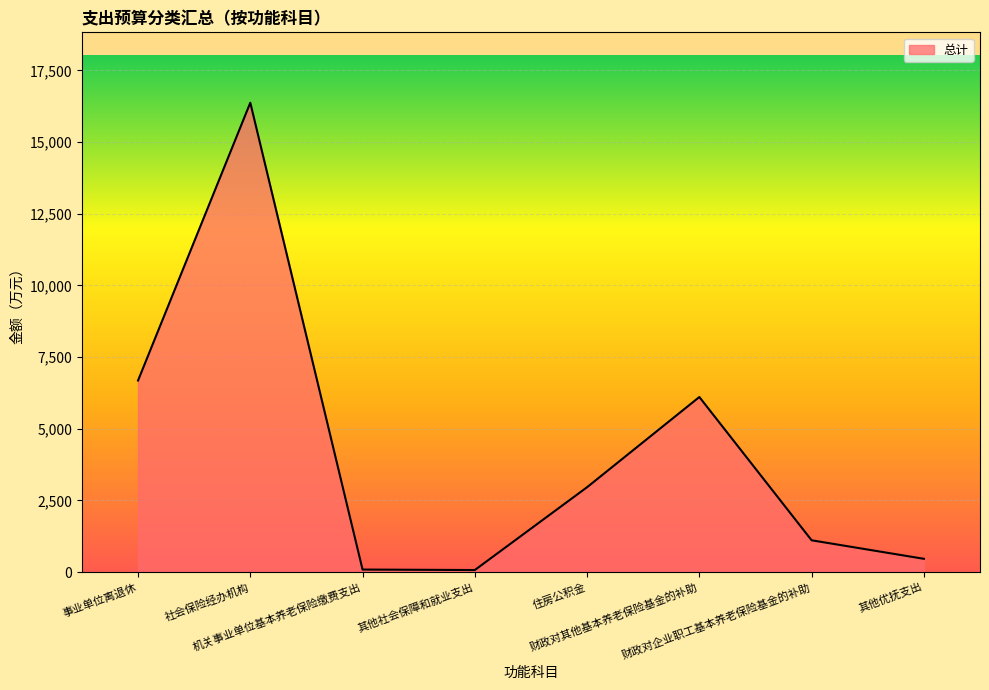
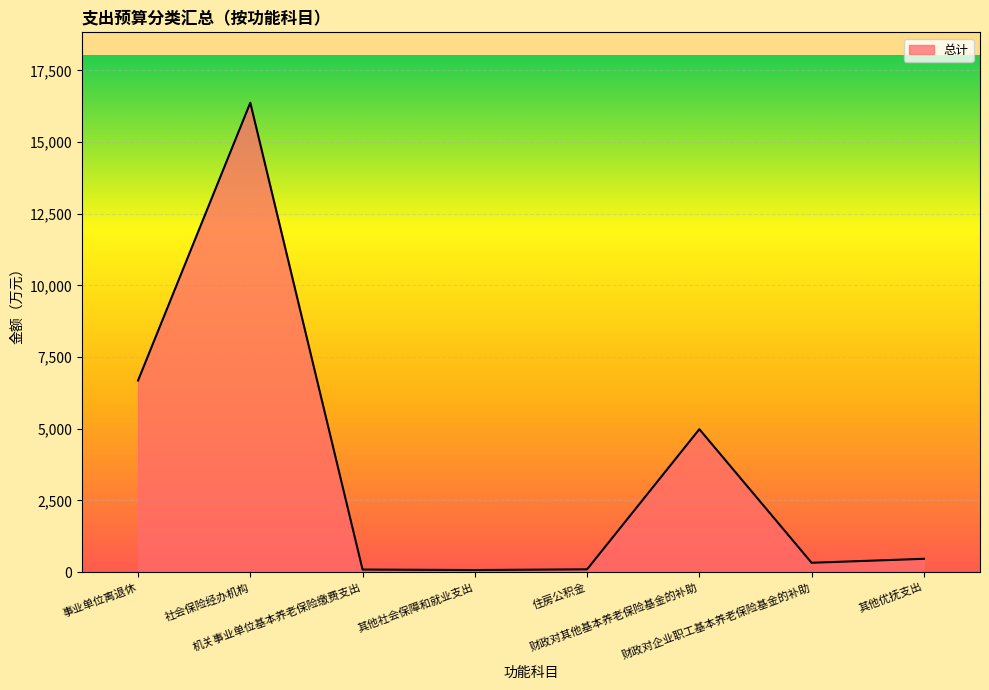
  {
    "事业单位离退休": "6,700",
    "社会保险经办机构": "16,400",
    "机关事业单位基本养老保险缴费支出": "100",
    "其他社会保障和就业支出": "100",
-   "住房公积金": "3,000",
-   "财政对其他基本养老保险基金的补助": "6,100",
-   "财政对企业职工基本养老保险基金的补助": "1,100",
+   "住房公积金": "100",
+   "财政对其他基本养老保险基金的补助": "5,000",
+   "财政对企业职工基本养老保险基金的补助": "300",
    "其他优抚支出": "500"
  }
